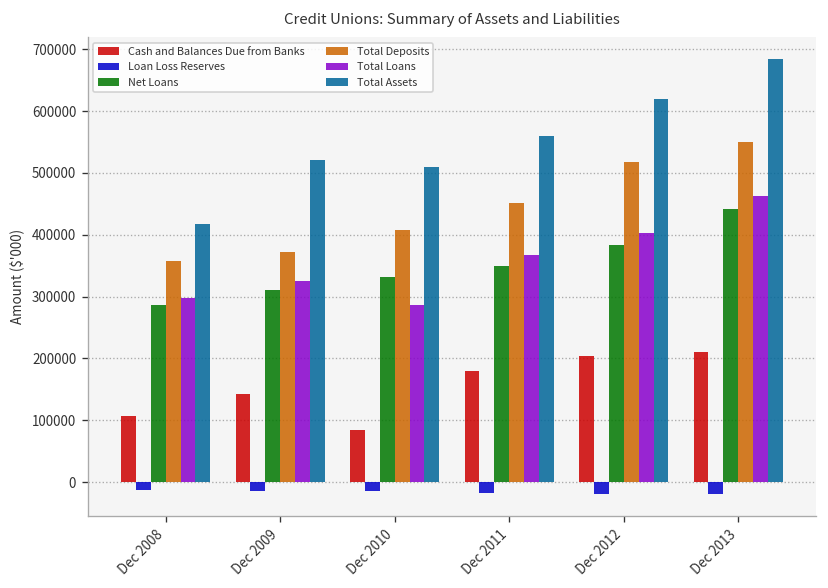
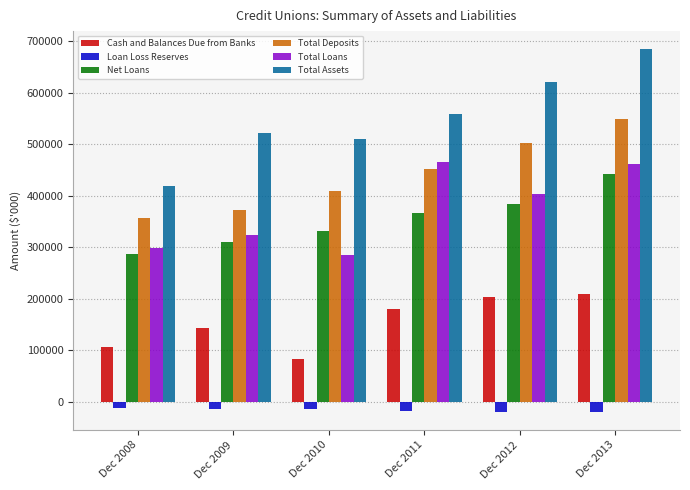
  {
    "Cash and Balances Due from Banks": {
      "Dec 2008": 110000,
      "Dec 2009": 140000,
      "Dec 2010": 80000,
      "Dec 2011": 180000,
      "Dec 2012": 200000,
      "Dec 2013": 210000
    },
    "Loan Loss Reserves": {
      "Dec 2008": -10000,
      "Dec 2009": -10000,
      "Dec 2010": -10000,
      "Dec 2011": -20000,
      "Dec 2012": -20000,
      "Dec 2013": -20000
    },
    "Net Loans": {
      "Dec 2008": 290000,
      "Dec 2009": 310000,
      "Dec 2010": 330000,
-     "Dec 2011": 350000,
+     "Dec 2011": 370000,
      "Dec 2012": 380000,
      "Dec 2013": 440000
    },
    "Total Deposits": {
      "Dec 2008": 360000,
      "Dec 2009": 370000,
      "Dec 2010": 410000,
      "Dec 2011": 450000,
-     "Dec 2012": 520000,
+     "Dec 2012": 500000,
      "Dec 2013": 550000
    },
    "Total Loans": {
      "Dec 2008": 300000,
      "Dec 2009": 320000,
      "Dec 2010": 290000,
-     "Dec 2011": 370000,
+     "Dec 2011": 470000,
      "Dec 2012": 400000,
      "Dec 2013": 460000
    },
    "Total Assets": {
      "Dec 2008": 420000,
      "Dec 2009": 520000,
      "Dec 2010": 510000,
      "Dec 2011": 560000,
      "Dec 2012": 620000,
      "Dec 2013": 680000
    }
  }
